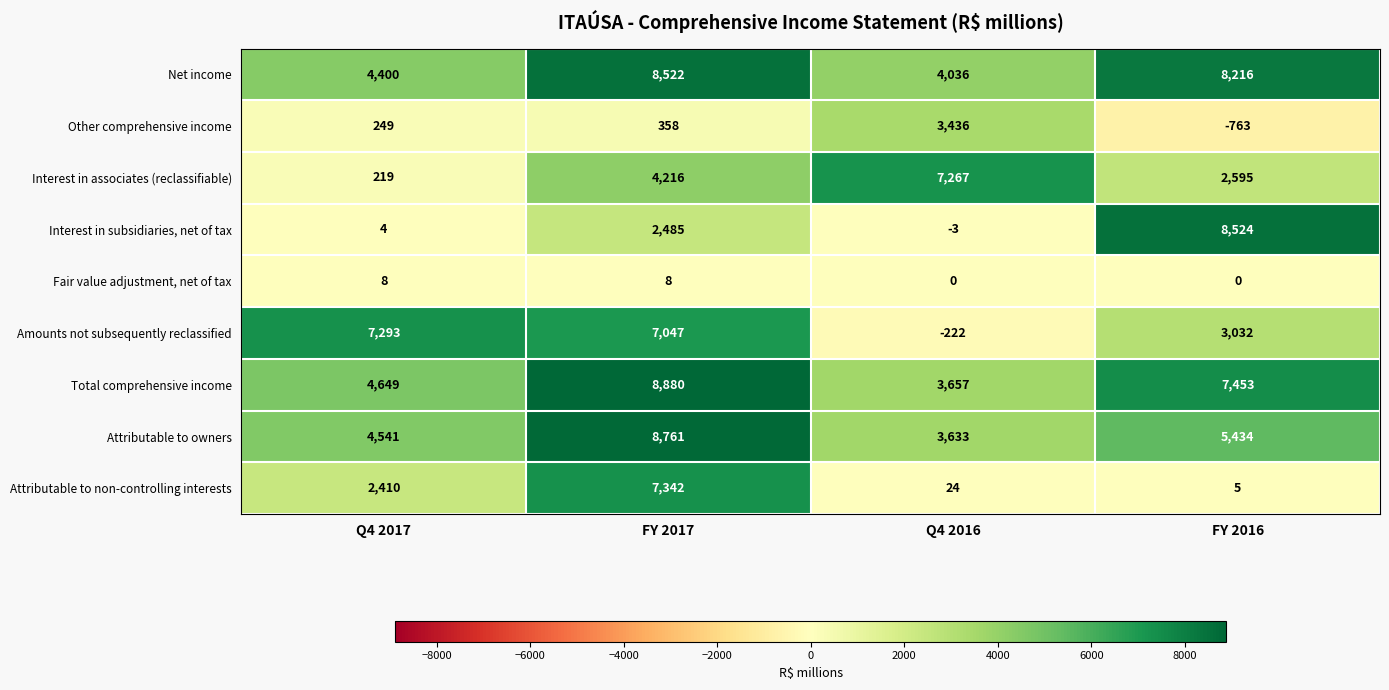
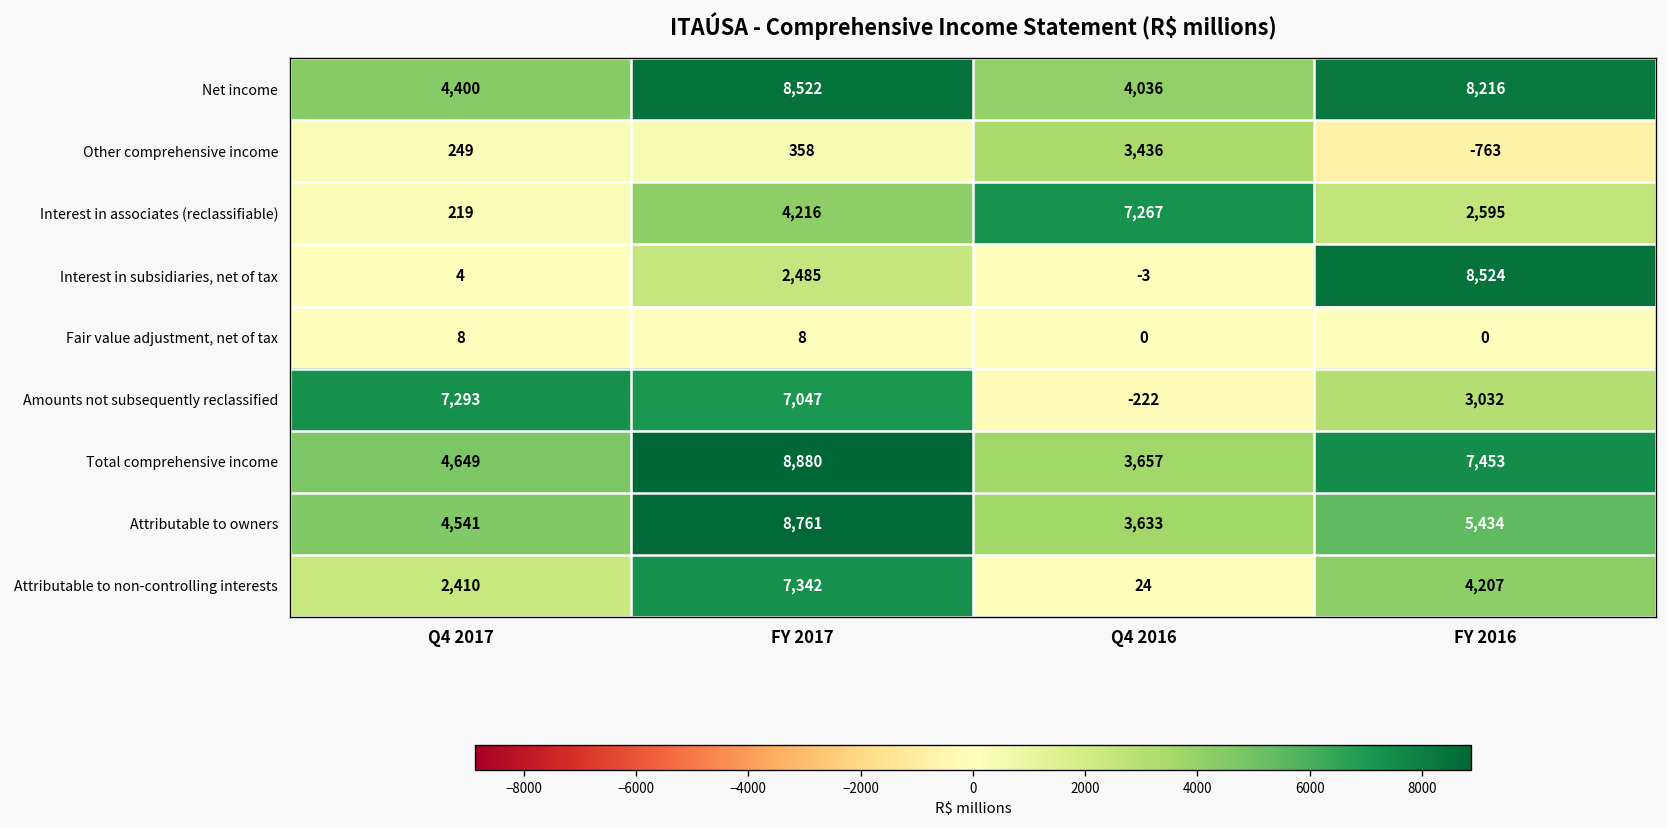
  {
    "Net income": {
      "Q4 2017": "4,400",
      "FY 2017": "8,522",
      "Q4 2016": "4,036",
      "FY 2016": "8,216"
    },
    "Other comprehensive income": {
      "Q4 2017": "249",
      "FY 2017": "358",
      "Q4 2016": "3,436",
      "FY 2016": "-763"
    },
    "Interest in associates (reclassifiable)": {
      "Q4 2017": "219",
      "FY 2017": "4,216",
      "Q4 2016": "7,267",
      "FY 2016": "2,595"
    },
    "Interest in subsidiaries, net of tax": {
      "Q4 2017": "4",
      "FY 2017": "2,485",
      "Q4 2016": "-3",
      "FY 2016": "8,524"
    },
    "Fair value adjustment, net of tax": {
      "Q4 2017": "8",
      "FY 2017": "8",
      "Q4 2016": "0",
      "FY 2016": "0"
    },
    "Amounts not subsequently reclassified": {
      "Q4 2017": "7,293",
      "FY 2017": "7,047",
      "Q4 2016": "-222",
      "FY 2016": "3,032"
    },
    "Total comprehensive income": {
      "Q4 2017": "4,649",
      "FY 2017": "8,880",
      "Q4 2016": "3,657",
      "FY 2016": "7,453"
    },
    "Attributable to owners": {
      "Q4 2017": "4,541",
      "FY 2017": "8,761",
      "Q4 2016": "3,633",
      "FY 2016": "5,434"
    },
    "Attributable to non-controlling interests": {
      "Q4 2017": "2,410",
      "FY 2017": "7,342",
      "Q4 2016": "24",
-     "FY 2016": "5"
+     "FY 2016": "4,207"
    }
  }
